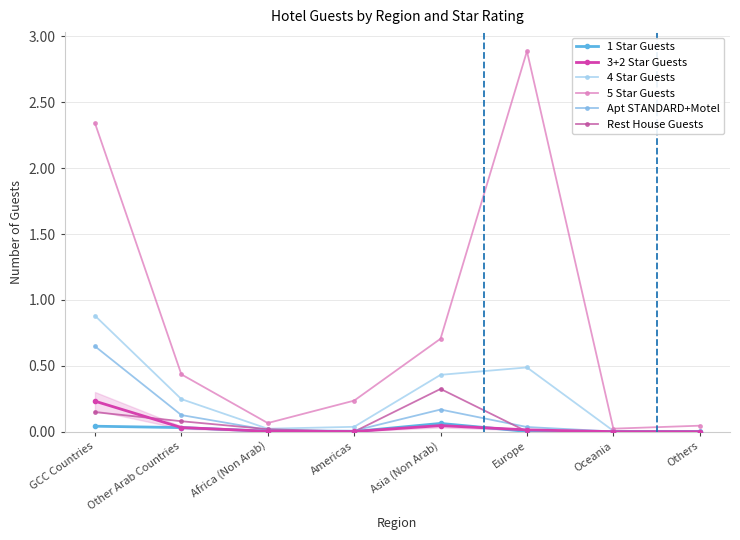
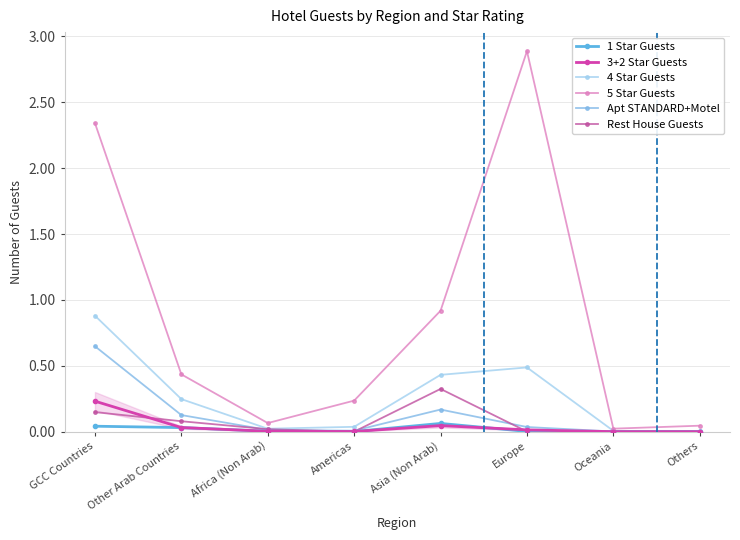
  {
    "5 Star Guests": {
      "GCC Countries": 2.34,
      "Other Arab Countries": 0.44,
      "Africa (Non Arab)": 0.07,
      "Americas": 0.24,
-     "Asia (Non Arab)": 0.71,
+     "Asia (Non Arab)": 0.92,
      "Europe": 2.89,
      "Others": 0.05
    }
  }
